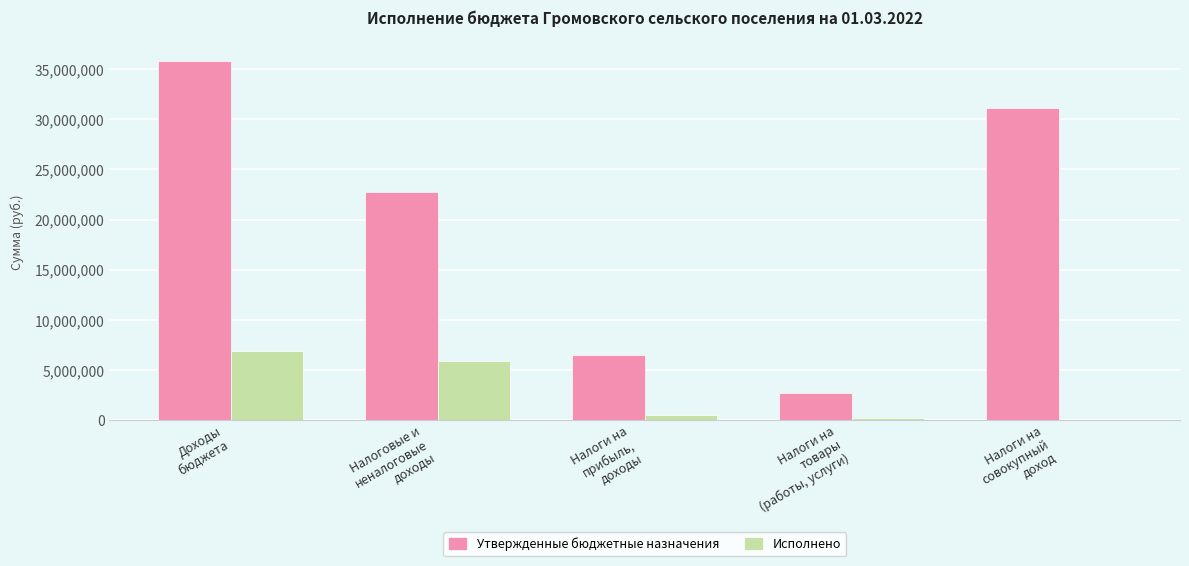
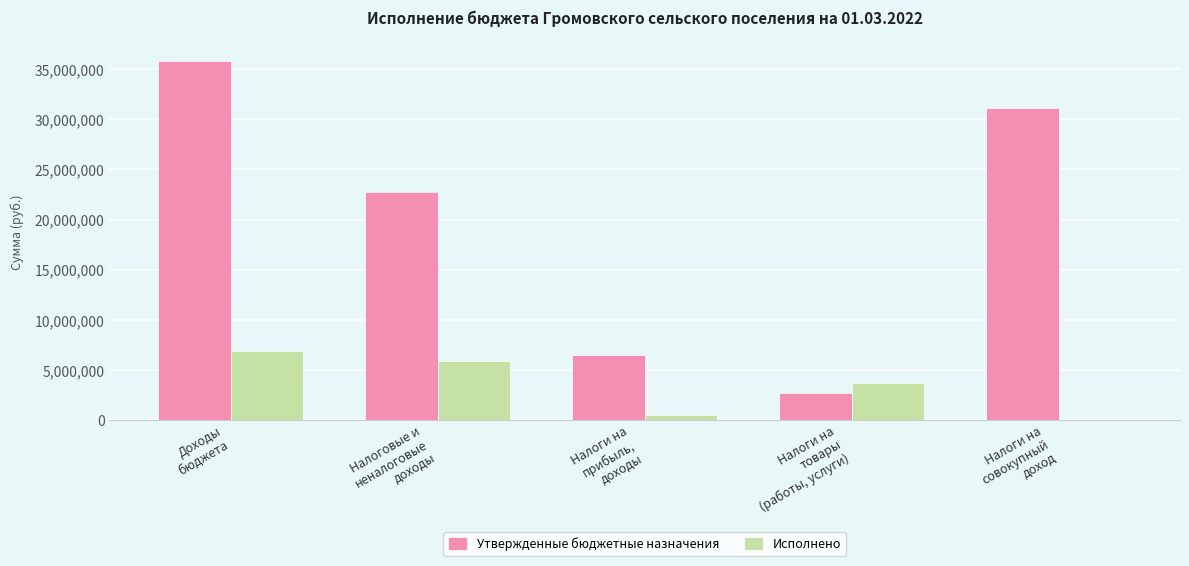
  {
    "Утвержденные бюджетные назначения": {
      "Доходы бюджета": "35,900,000",
      "Налоговые и неналоговые доходы": "22,800,000",
      "Налоги на прибыль, доходы": "6,500,000",
      "Налоги на товары (работы, услуги)": "2,700,000",
      "Налоги на совокупный доход": "31,200,000"
    },
    "Исполнено": {
      "Доходы бюджета": "6,900,000",
      "Налоговые и неналоговые доходы": "5,900,000",
      "Налоги на прибыль, доходы": "600,000",
-     "Налоги на товары (работы, услуги)": "300,000",
+     "Налоги на товары (работы, услуги)": "3,700,000",
      "Налоги на совокупный доход": "0"
    }
  }
